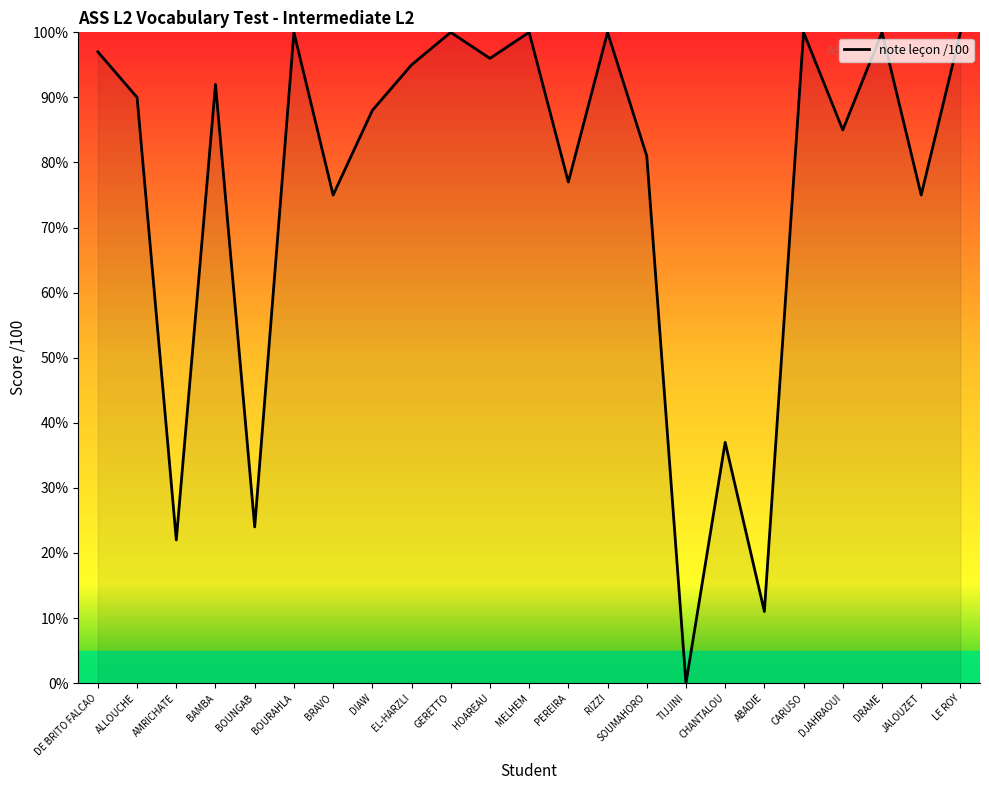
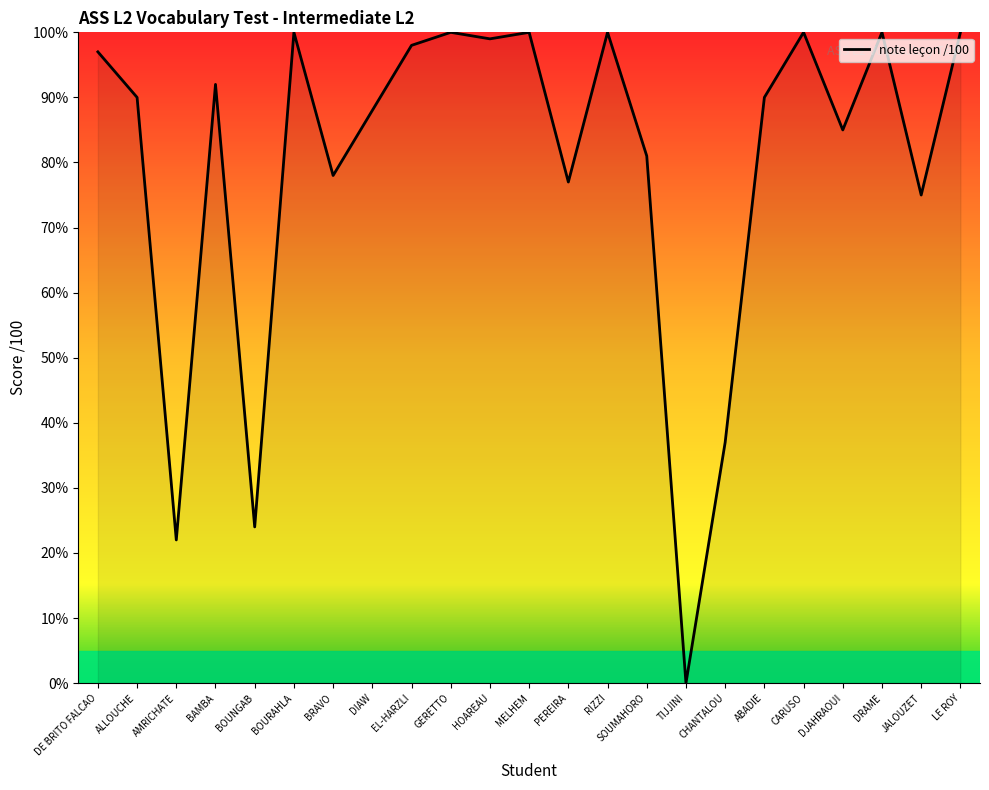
  {
    "DE BRITO FALCAO": "97%",
    "ALLOUCHE": "90%",
    "AMRICHATE": "22%",
    "BAMBA": "92%",
    "BOUNGAB": "24%",
    "BOURAHLA": "100%",
-   "BRAVO": "75%",
+   "BRAVO": "78%",
    "DIAW": "88%",
-   "EL-HARZLI": "95%",
+   "EL-HARZLI": "98%",
    "GERETTO": "100%",
-   "HOAREAU": "96%",
+   "HOAREAU": "99%",
    "MELHEM": "100%",
    "PEREIRA": "77%",
    "RIZZI": "100%",
    "SOUMAHORO": "81%",
    "CHANTALOU": "37%",
-   "ABADIE": "11%",
+   "ABADIE": "90%",
    "CARUSO": "100%",
    "DJAHRAOUI": "85%",
    "DRAME": "100%",
    "JALOUZET": "75%",
    "LE ROY": "100%"
  }
